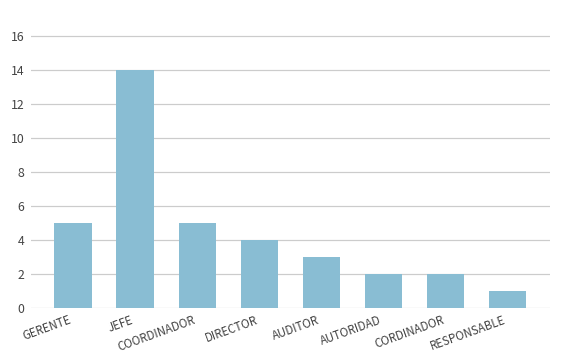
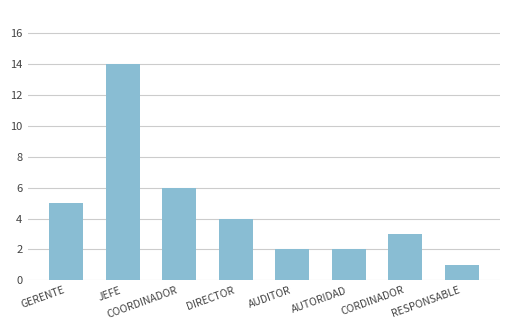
  {
    "GERENTE": 5,
    "JEFE": 14,
-   "COORDINADOR": 5,
+   "COORDINADOR": 6,
    "DIRECTOR": 4,
-   "AUDITOR": 3,
+   "AUDITOR": 2,
    "AUTORIDAD": 2,
-   "CORDINADOR": 2,
+   "CORDINADOR": 3,
    "RESPONSABLE": 1
  }
